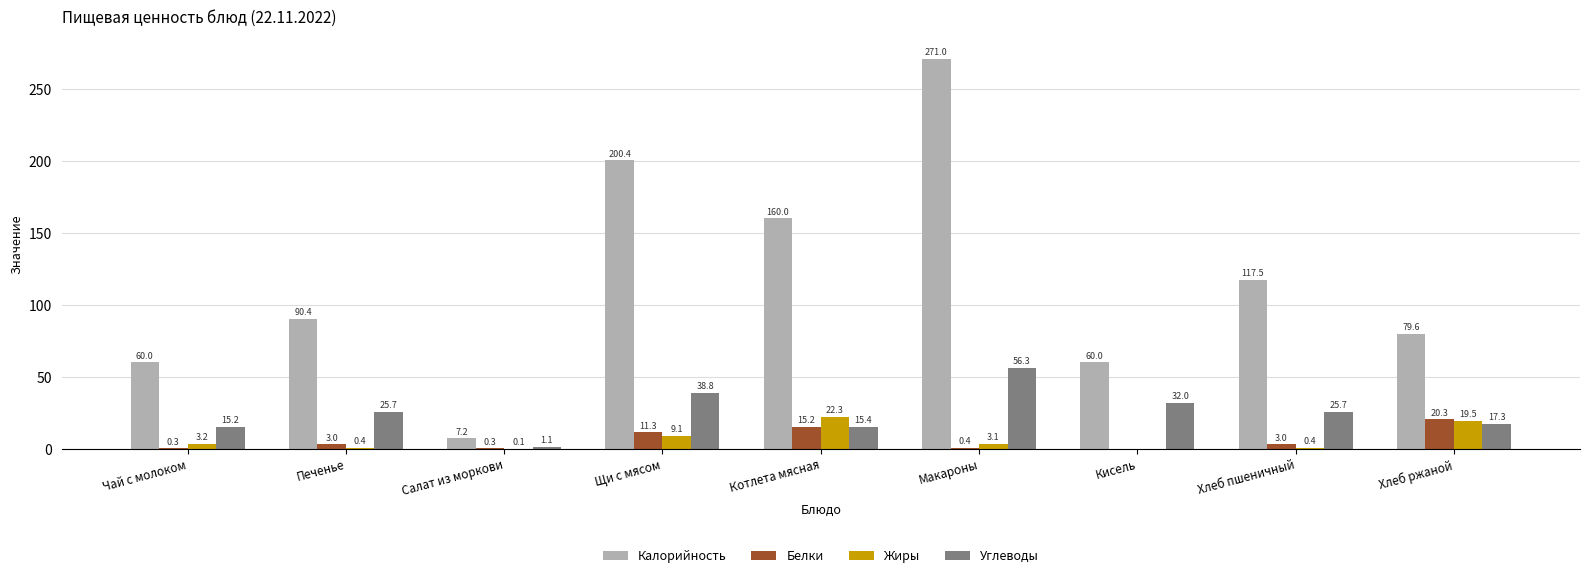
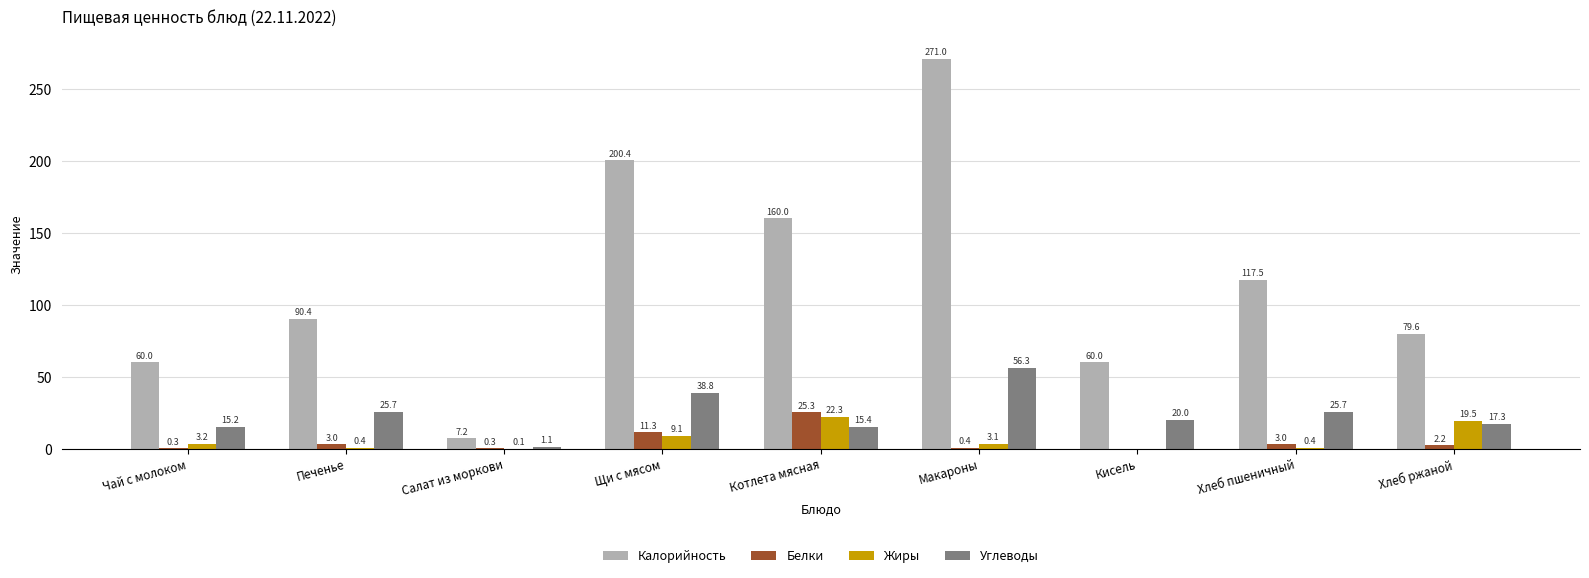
  {
    "Калорийность": {
      "Чай с молоком": 60.0,
      "Печенье": 90.4,
      "Салат из моркови": 7.2,
      "Щи с мясом": 200.4,
      "Котлета мясная": 160.0,
      "Макароны": 271.0,
      "Кисель": 60.0,
      "Хлеб пшеничный": 117.5,
      "Хлеб ржаной": 79.6
    },
    "Белки": {
      "Чай с молоком": 0.3,
      "Печенье": 3.0,
      "Салат из моркови": 0.3,
      "Щи с мясом": 11.3,
-     "Котлета мясная": 15.2,
+     "Котлета мясная": 25.3,
      "Макароны": 0.4,
      "Хлеб пшеничный": 3.0,
-     "Хлеб ржаной": 20.3
+     "Хлеб ржаной": 2.2
    },
    "Жиры": {
      "Чай с молоком": 3.2,
      "Печенье": 0.4,
      "Салат из моркови": 0.1,
      "Щи с мясом": 9.1,
      "Котлета мясная": 22.3,
      "Макароны": 3.1,
      "Хлеб пшеничный": 0.4,
      "Хлеб ржаной": 19.5
    },
    "Углеводы": {
      "Чай с молоком": 15.2,
      "Печенье": 25.7,
      "Салат из моркови": 1.1,
      "Щи с мясом": 38.8,
      "Котлета мясная": 15.4,
      "Макароны": 56.3,
-     "Кисель": 32.0,
+     "Кисель": 20.0,
      "Хлеб пшеничный": 25.7,
      "Хлеб ржаной": 17.3
    }
  }
